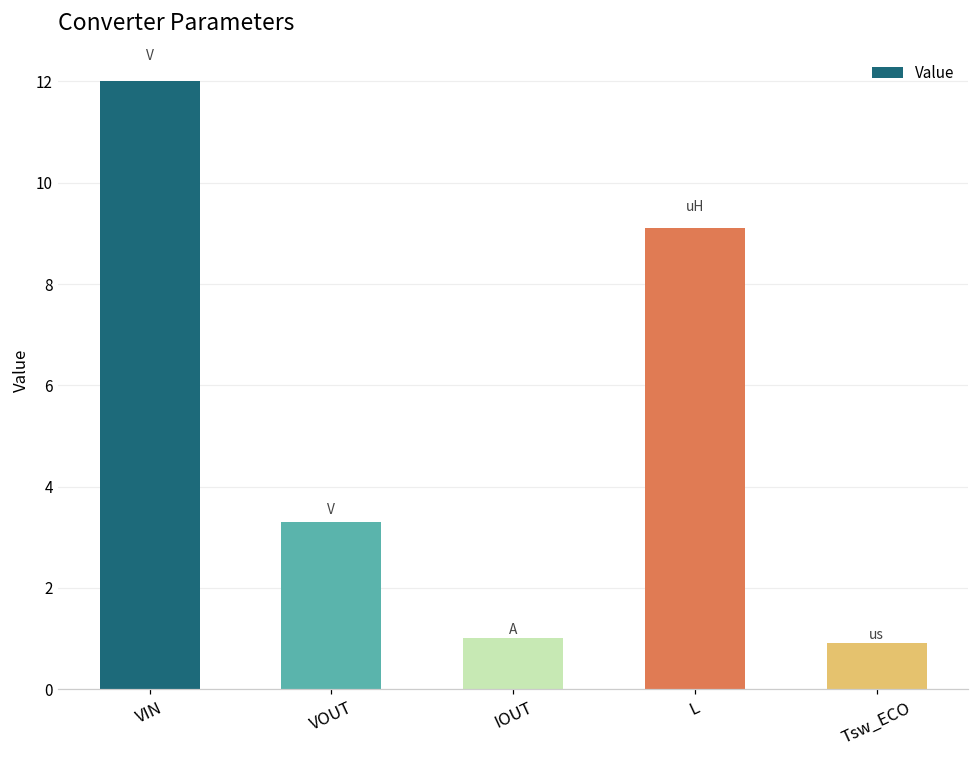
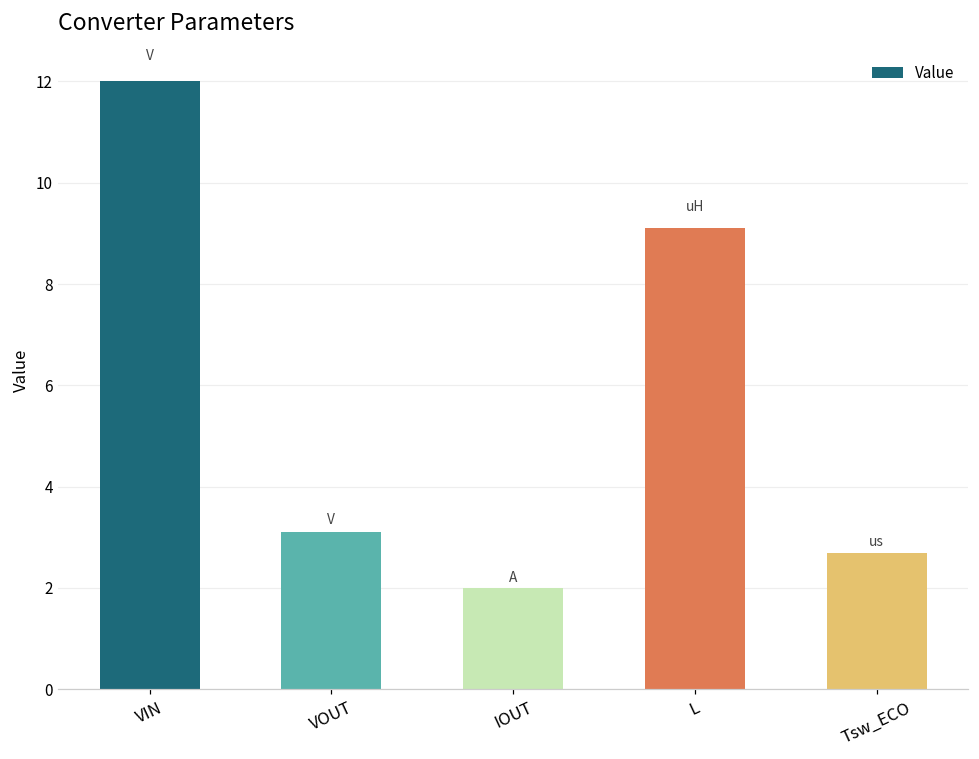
  {
    "VIN": 12.0,
-   "VOUT": 3.3,
-   "IOUT": 1,
+   "VOUT": 3.1,
+   "IOUT": 2,
    "L": 9.1,
-   "Tsw_ECO": 0.9
+   "Tsw_ECO": 2.7
  }
